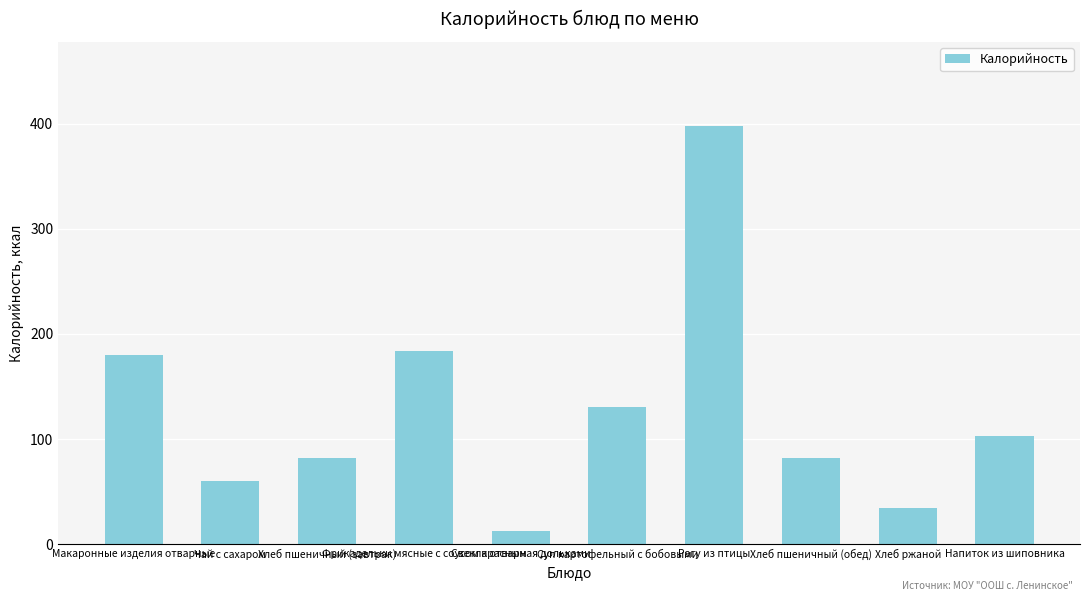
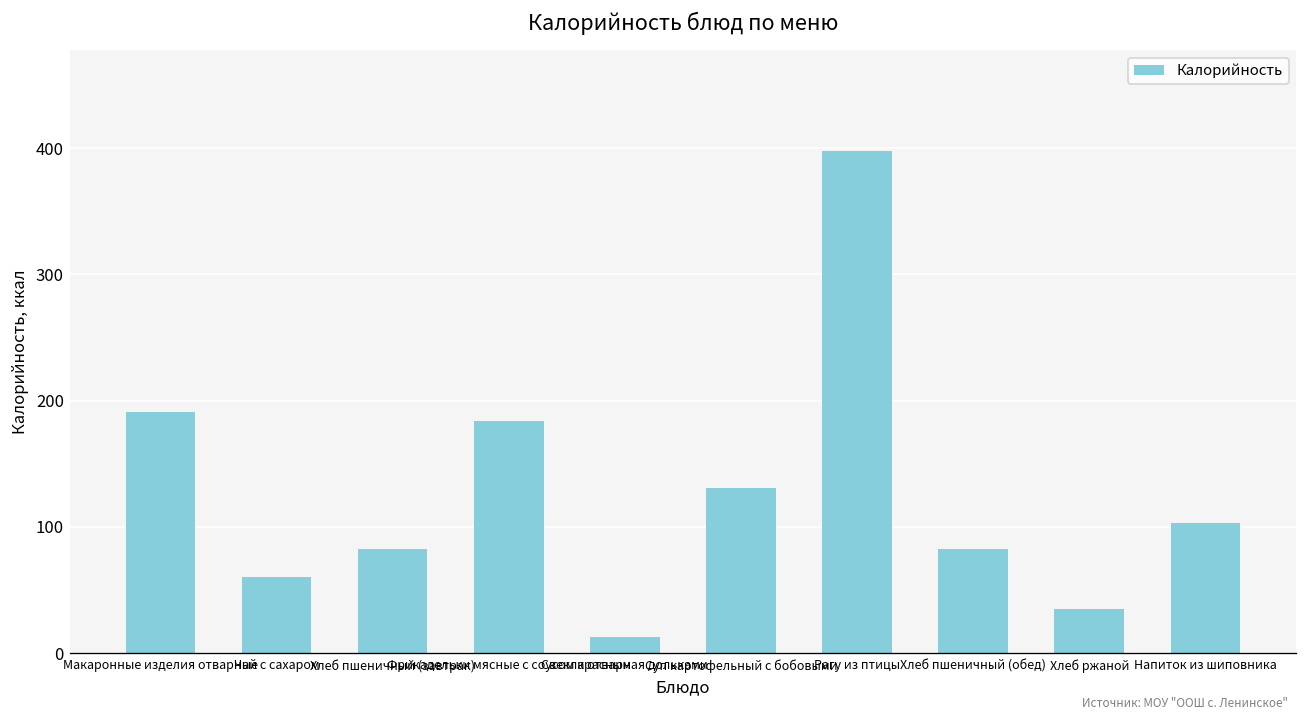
  {
-   "Макаронные изделия отварные": 180,
+   "Макаронные изделия отварные": 191,
    "Хлеб пшеничный (обед)": 82,
    "Хлеб ржаной": 35,
    "Напиток из шиповника": 103
  }
